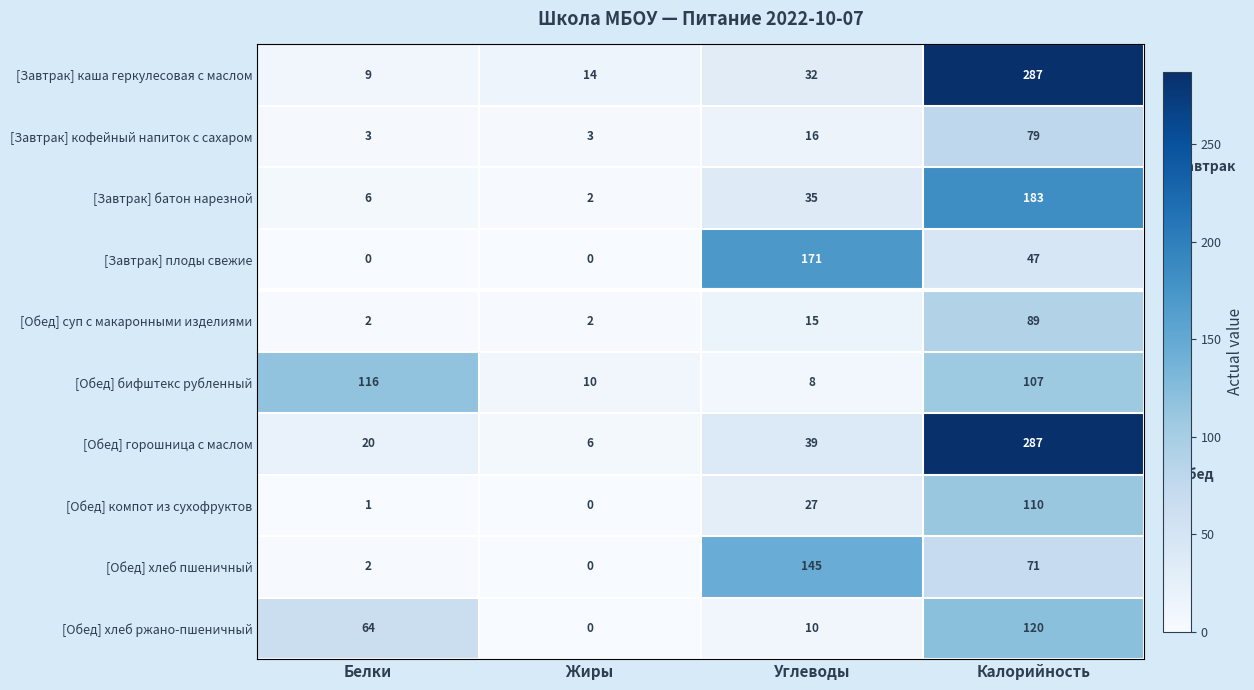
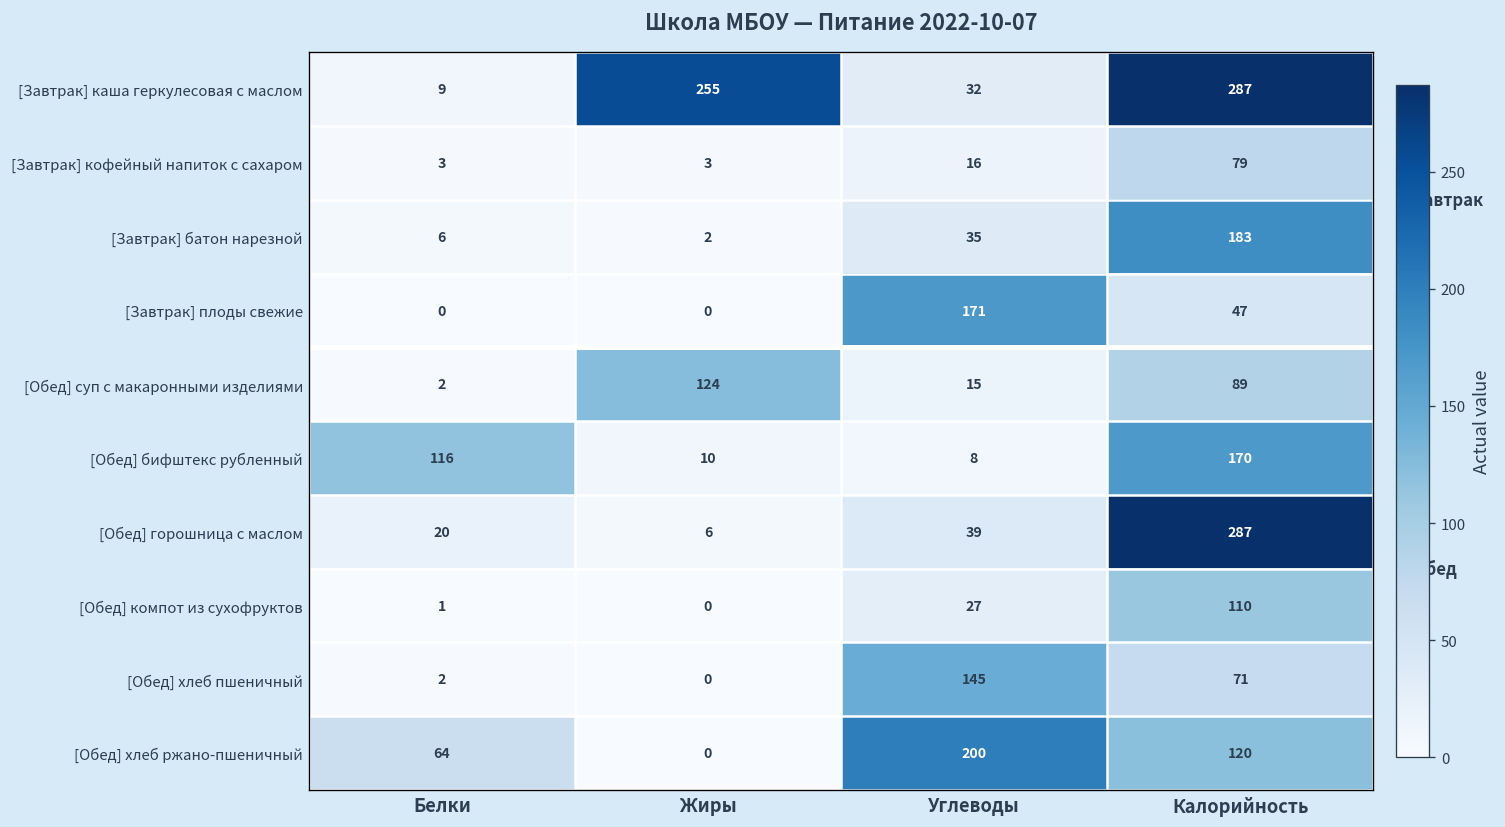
  {
    "[Завтрак] каша геркулесовая с маслом": {
      "Белки": 9,
-     "Жиры": 14,
+     "Жиры": 255,
      "Углеводы": 32,
      "Калорийность": 287
    },
    "[Завтрак] кофейный напиток с сахаром": {
      "Белки": 3,
      "Жиры": 3,
      "Углеводы": 16,
      "Калорийность": 79
    },
    "[Завтрак] батон нарезной": {
      "Белки": 6,
      "Жиры": 2,
      "Углеводы": 35,
      "Калорийность": 183
    },
    "[Завтрак] плоды свежие": {
      "Белки": 0,
      "Жиры": 0,
      "Углеводы": 171,
      "Калорийность": 47
    },
    "[Обед] суп с макаронными изделиями": {
      "Белки": 2,
-     "Жиры": 2,
+     "Жиры": 124,
      "Углеводы": 15,
      "Калорийность": 89
    },
    "[Обед] бифштекс рубленный": {
      "Белки": 116,
      "Жиры": 10,
      "Углеводы": 8,
-     "Калорийность": 107
+     "Калорийность": 170
    },
    "[Обед] горошница с маслом": {
      "Белки": 20,
      "Жиры": 6,
      "Углеводы": 39,
      "Калорийность": 287
    },
    "[Обед] компот из сухофруктов": {
      "Белки": 1,
      "Жиры": 0,
      "Углеводы": 27,
      "Калорийность": 110
    },
    "[Обед] хлеб пшеничный": {
      "Белки": 2,
      "Жиры": 0,
      "Углеводы": 145,
      "Калорийность": 71
    },
    "[Обед] хлеб ржано-пшеничный": {
      "Белки": 64,
      "Жиры": 0,
-     "Углеводы": 10,
+     "Углеводы": 200,
      "Калорийность": 120
    }
  }
